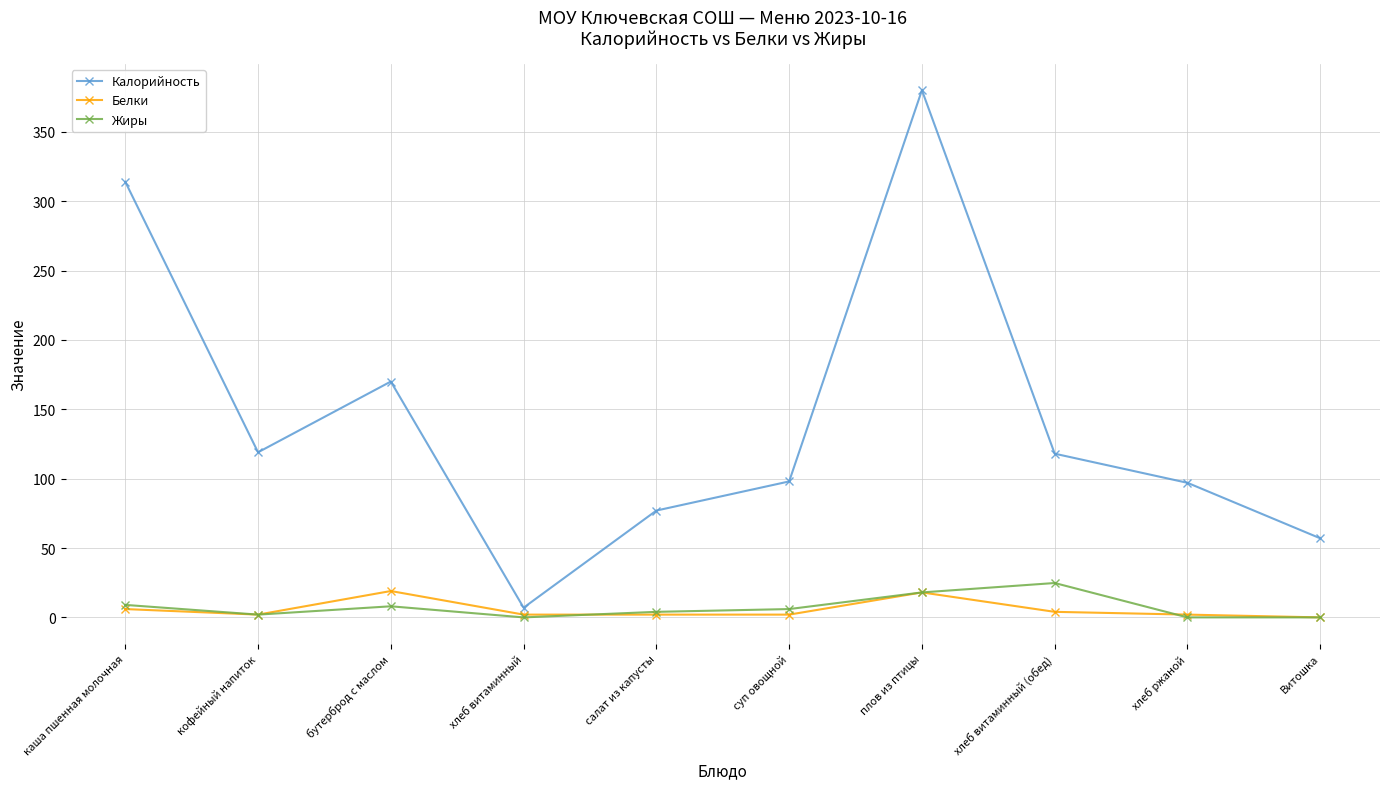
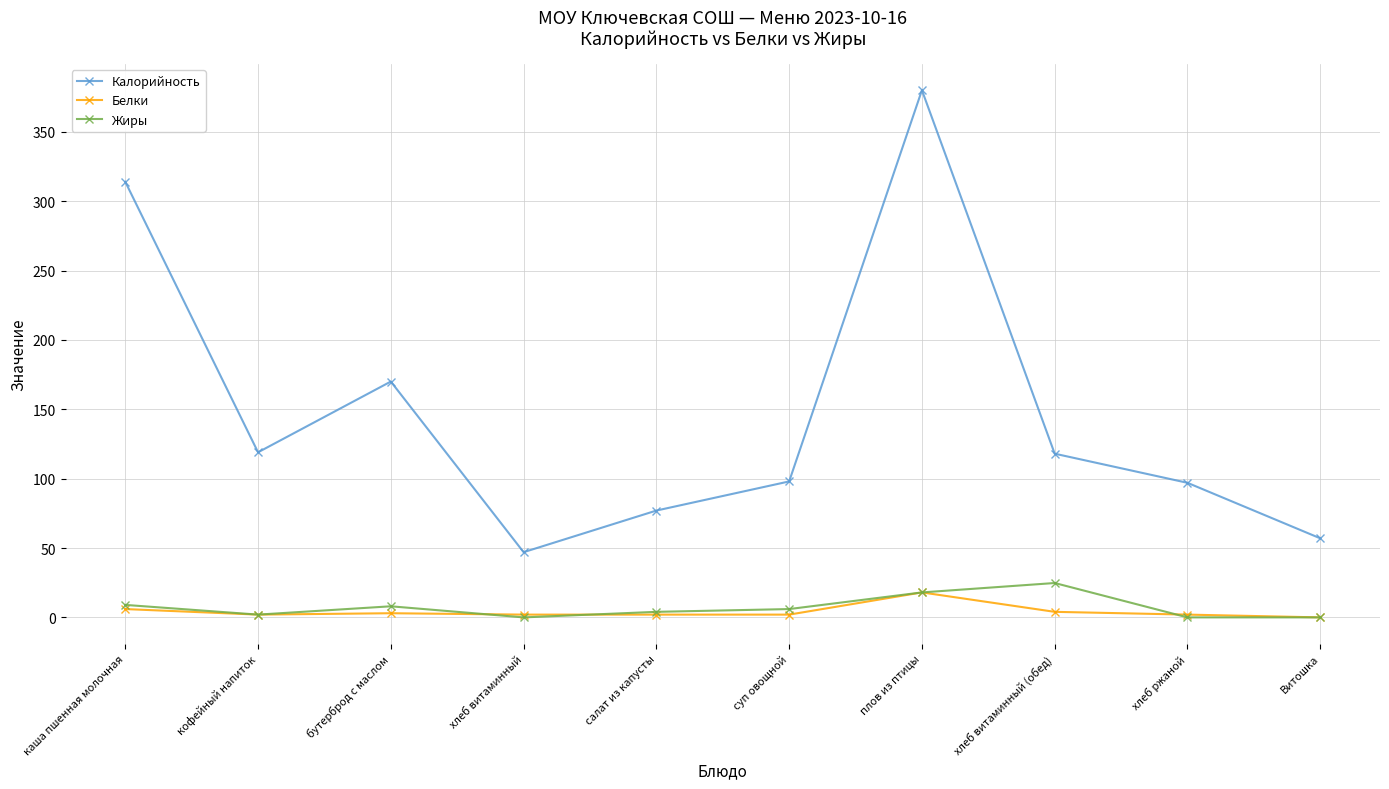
  {
    "Калорийность": {
      "каша пшенная молочная": 314,
      "кофейный напиток": 119,
      "бутерброд с маслом": 170,
-     "хлеб витаминный": 7,
+     "хлеб витаминный": 47,
      "салат из капусты": 77,
      "суп овощной": 98,
      "плов из птицы": 380,
      "хлеб витаминный (обед)": 118,
      "хлеб ржаной": 97,
      "Витошка": 57
    },
    "Белки": {
      "каша пшенная молочная": 6,
-     "бутерброд с маслом": 19,
+     "бутерброд с маслом": 3,
      "хлеб витаминный": 2,
      "салат из капусты": 2,
      "суп овощной": 2,
      "хлеб витаминный (обед)": 4,
      "хлеб ржаной": 2
    },
    "Жиры": {
      "каша пшенная молочная": 9,
      "бутерброд с маслом": 8,
      "хлеб витаминный": 0,
      "салат из капусты": 4,
      "суп овощной": 6,
      "хлеб витаминный (обед)": 25,
      "хлеб ржаной": 0
    }
  }
